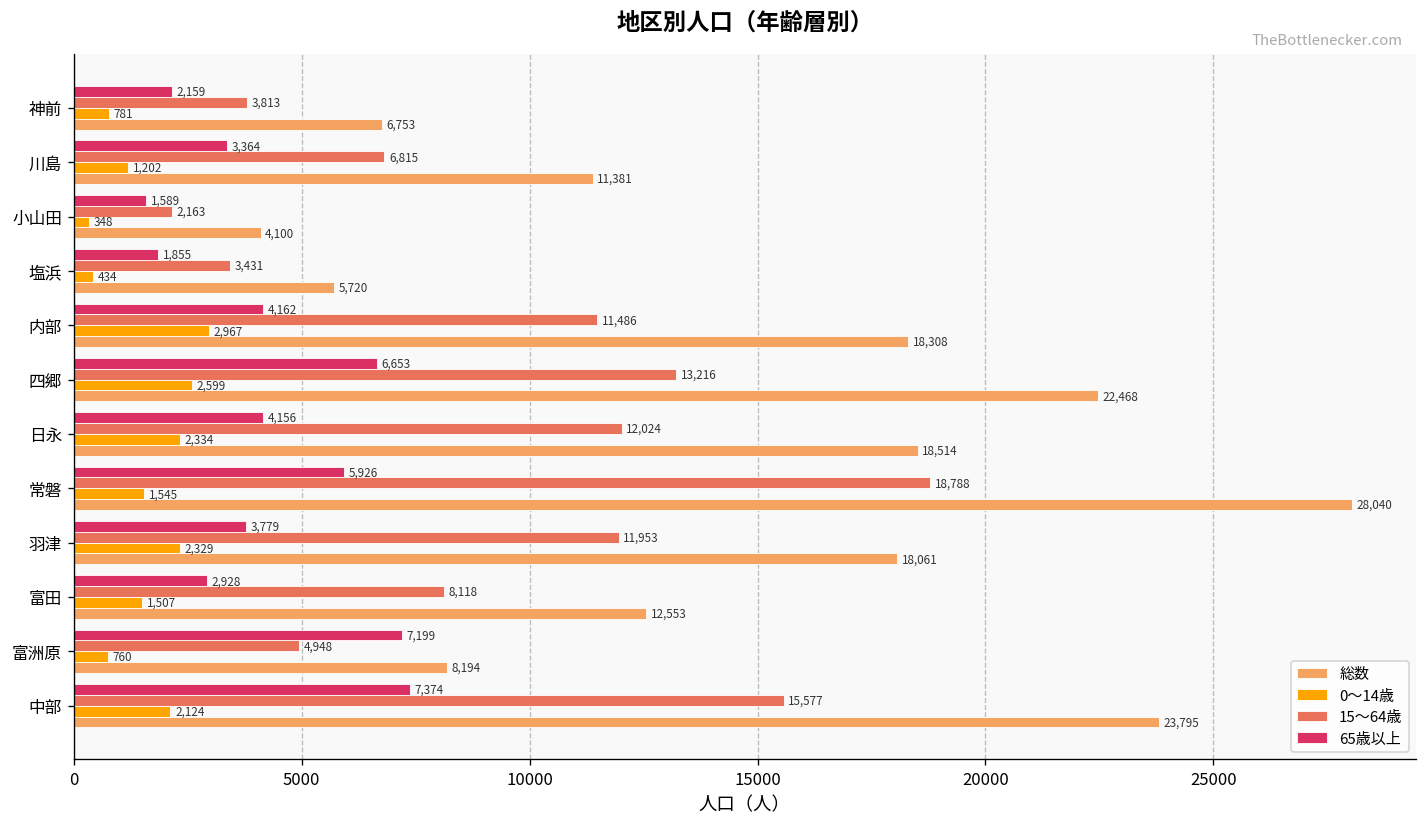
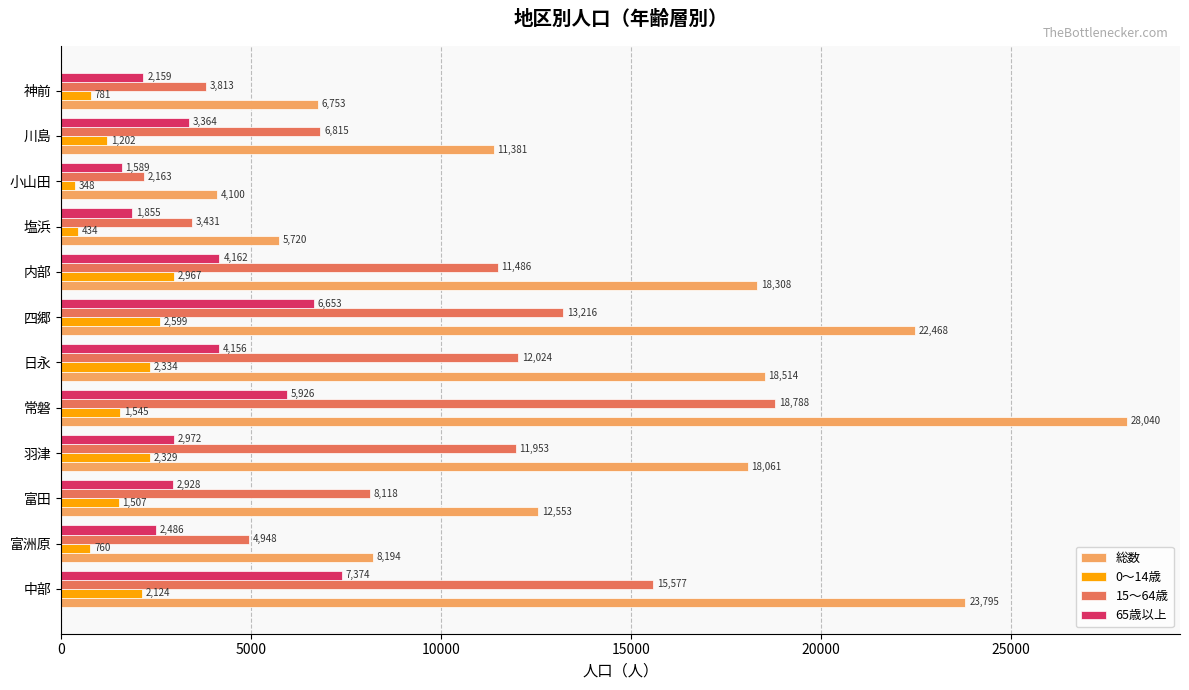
  {
    "0～14歳": {
      "神前": "781",
      "川島": "1,202",
      "小山田": "348",
      "塩浜": "434",
      "内部": "2,967",
      "四郷": "2,599",
      "日永": "2,334",
      "常磐": "1,545",
      "羽津": "2,329",
      "富田": "1,507",
      "富洲原": "760",
      "中部": "2,124"
    },
    "65歳以上": {
      "神前": "2,159",
      "川島": "3,364",
      "小山田": "1,589",
      "塩浜": "1,855",
      "内部": "4,162",
      "四郷": "6,653",
      "日永": "4,156",
      "常磐": "5,926",
-     "羽津": "3,779",
+     "羽津": "2,972",
      "富田": "2,928",
-     "富洲原": "7,199",
+     "富洲原": "2,486",
      "中部": "7,374"
    }
  }
